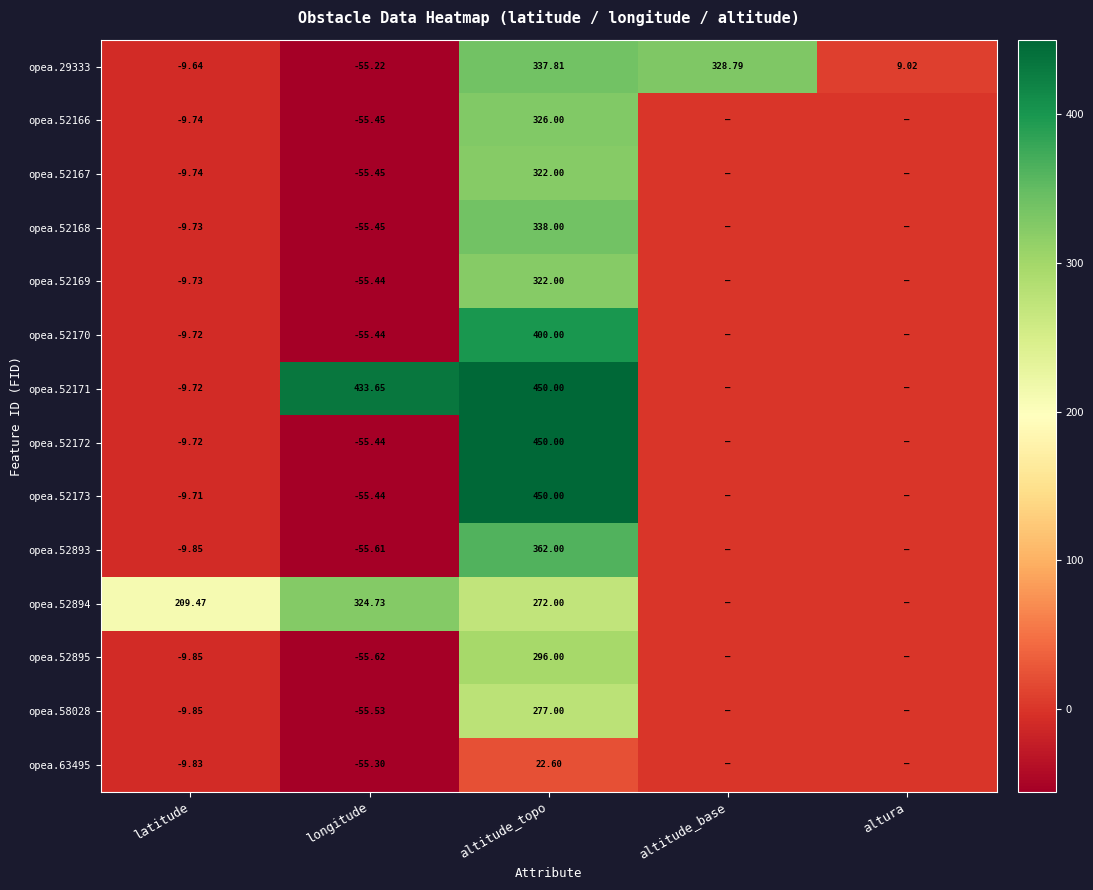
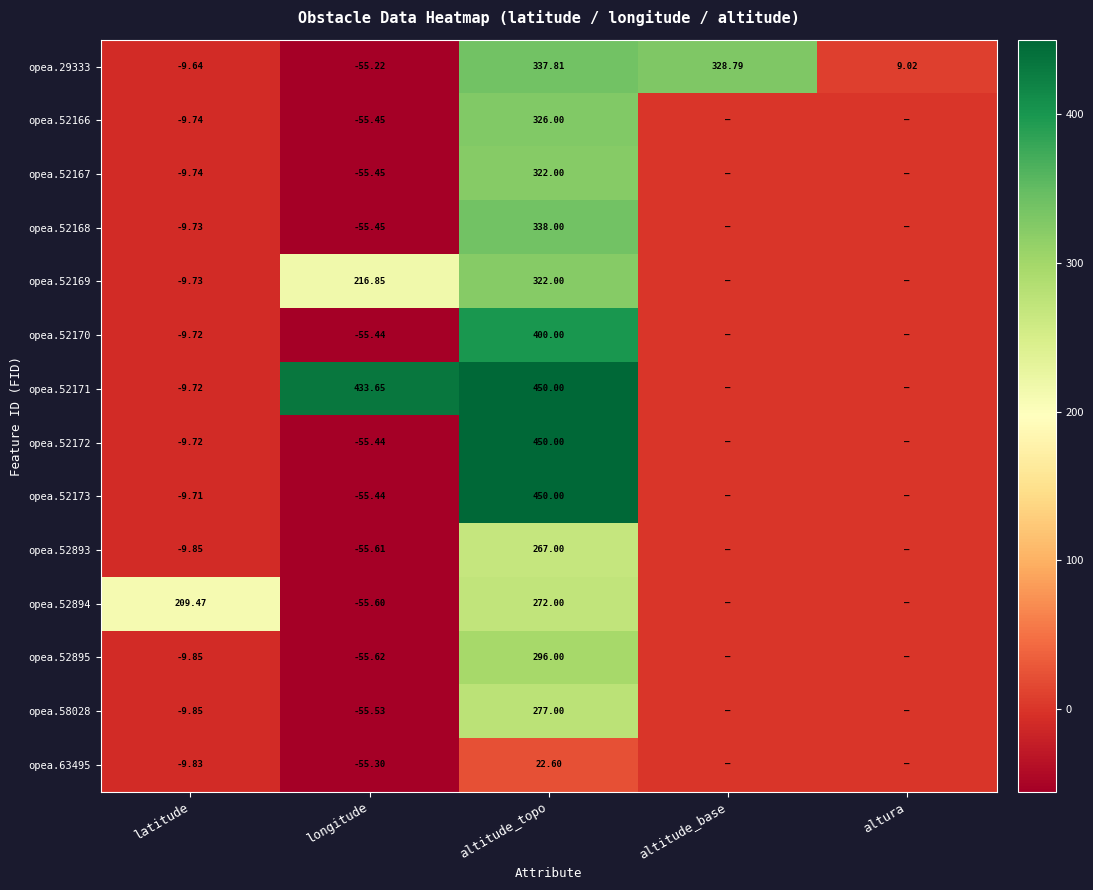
  {
    "opea.29333": {
      "latitude": -9.64,
      "longitude": -55.22,
      "altitude_topo": 337.81,
      "altitude_base": 328.79,
      "altura": 9.02
    },
    "opea.52166": {
      "latitude": -9.74,
      "longitude": -55.45,
      "altitude_topo": 326.00
    },
    "opea.52167": {
      "latitude": -9.74,
      "longitude": -55.45,
      "altitude_topo": 322.00
    },
    "opea.52168": {
      "latitude": -9.73,
      "longitude": -55.45,
      "altitude_topo": 338.00
    },
    "opea.52169": {
      "latitude": -9.73,
-     "longitude": -55.44,
+     "longitude": 216.85,
      "altitude_topo": 322.00
    },
    "opea.52170": {
      "latitude": -9.72,
      "longitude": -55.44,
      "altitude_topo": 400.00
    },
    "opea.52171": {
      "latitude": -9.72,
      "longitude": 433.65,
      "altitude_topo": 450.00
    },
    "opea.52172": {
      "latitude": -9.72,
      "longitude": -55.44,
      "altitude_topo": 450.00
    },
    "opea.52173": {
      "latitude": -9.71,
      "longitude": -55.44,
      "altitude_topo": 450.00
    },
    "opea.52893": {
      "latitude": -9.85,
      "longitude": -55.61,
-     "altitude_topo": 362.00
+     "altitude_topo": 267.00
    },
    "opea.52894": {
      "latitude": 209.47,
-     "longitude": 324.73,
+     "longitude": -55.60,
      "altitude_topo": 272.00
    },
    "opea.52895": {
      "latitude": -9.85,
      "longitude": -55.62,
      "altitude_topo": 296.00
    },
    "opea.58028": {
      "latitude": -9.85,
      "longitude": -55.53,
      "altitude_topo": 277.00
    },
    "opea.63495": {
      "latitude": -9.83,
      "longitude": -55.30,
      "altitude_topo": 22.60
    }
  }
